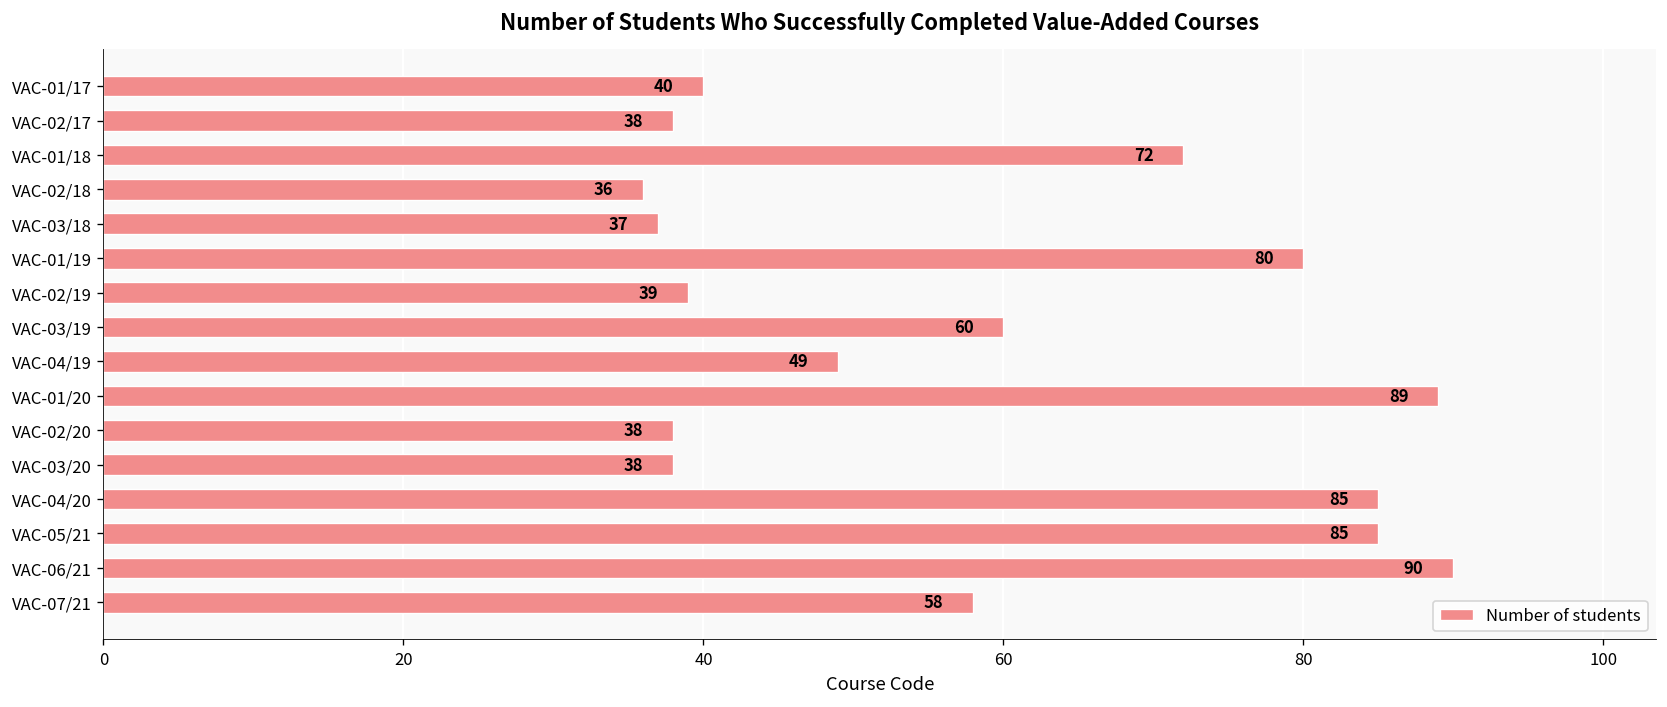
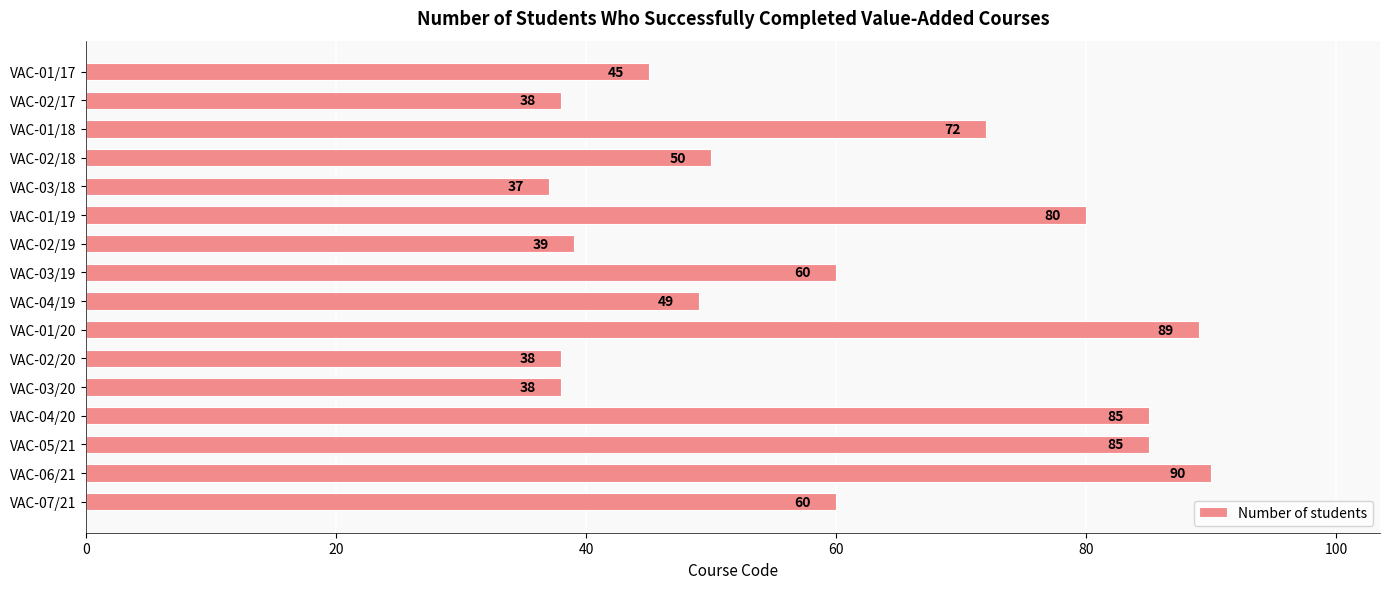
  {
-   "VAC-01/17": 40,
+   "VAC-01/17": 45,
    "VAC-02/17": 38,
    "VAC-01/18": 72,
-   "VAC-02/18": 36,
+   "VAC-02/18": 50,
    "VAC-03/18": 37,
    "VAC-01/19": 80,
    "VAC-02/19": 39,
    "VAC-03/19": 60,
    "VAC-04/19": 49,
    "VAC-01/20": 89,
    "VAC-02/20": 38,
    "VAC-03/20": 38,
    "VAC-04/20": 85,
    "VAC-05/21": 85,
    "VAC-06/21": 90,
-   "VAC-07/21": 58
+   "VAC-07/21": 60
  }
